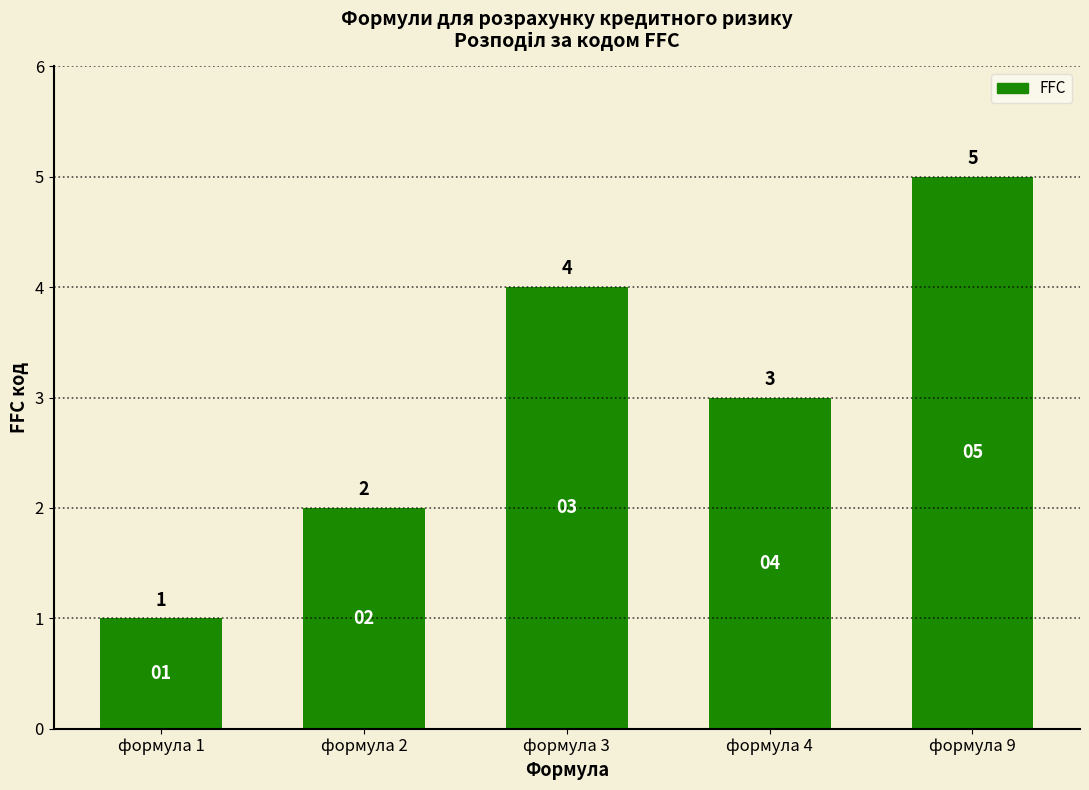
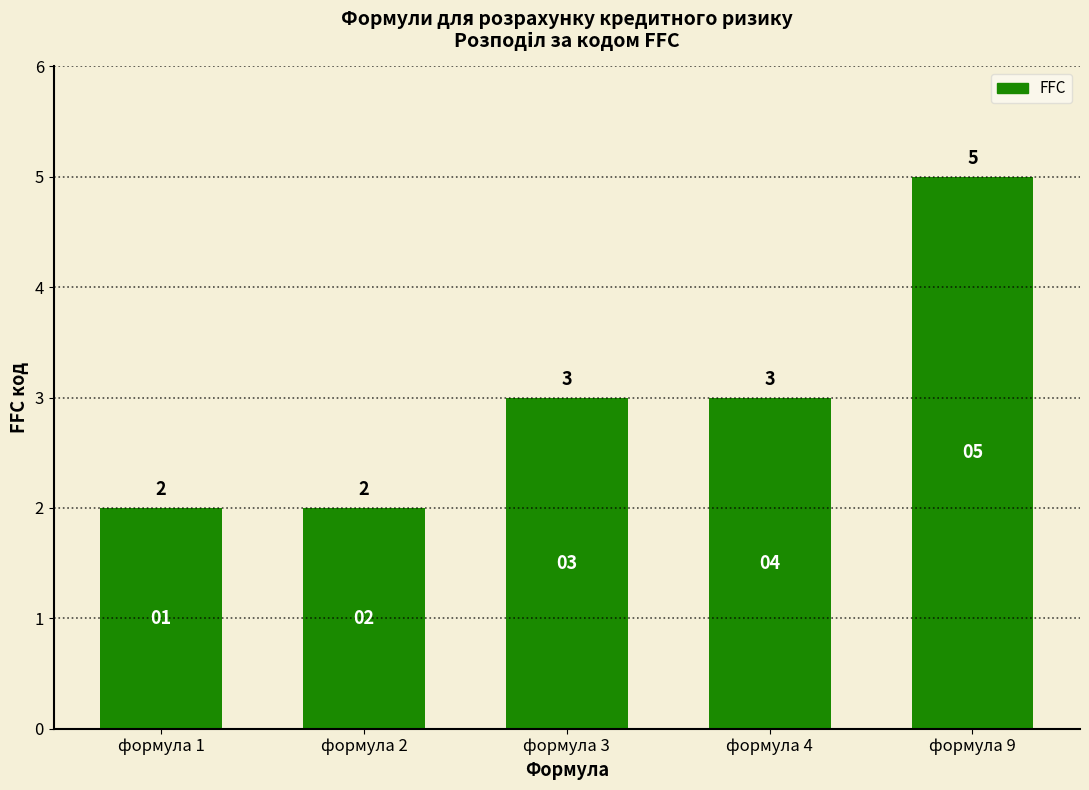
  {
-   "формула 1": 1,
+   "формула 1": 2,
    "формула 2": 2,
-   "формула 3": 4,
+   "формула 3": 3,
    "формула 4": 3,
    "формула 9": 5
  }
